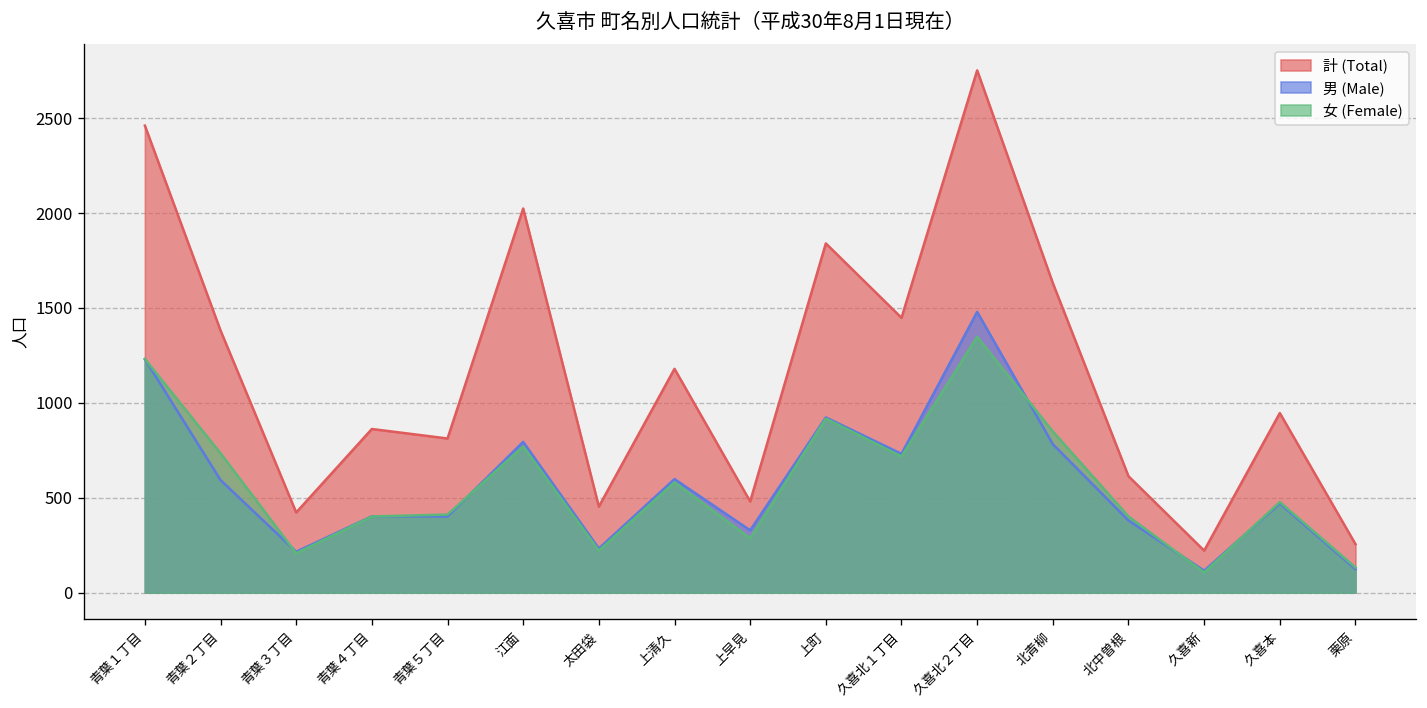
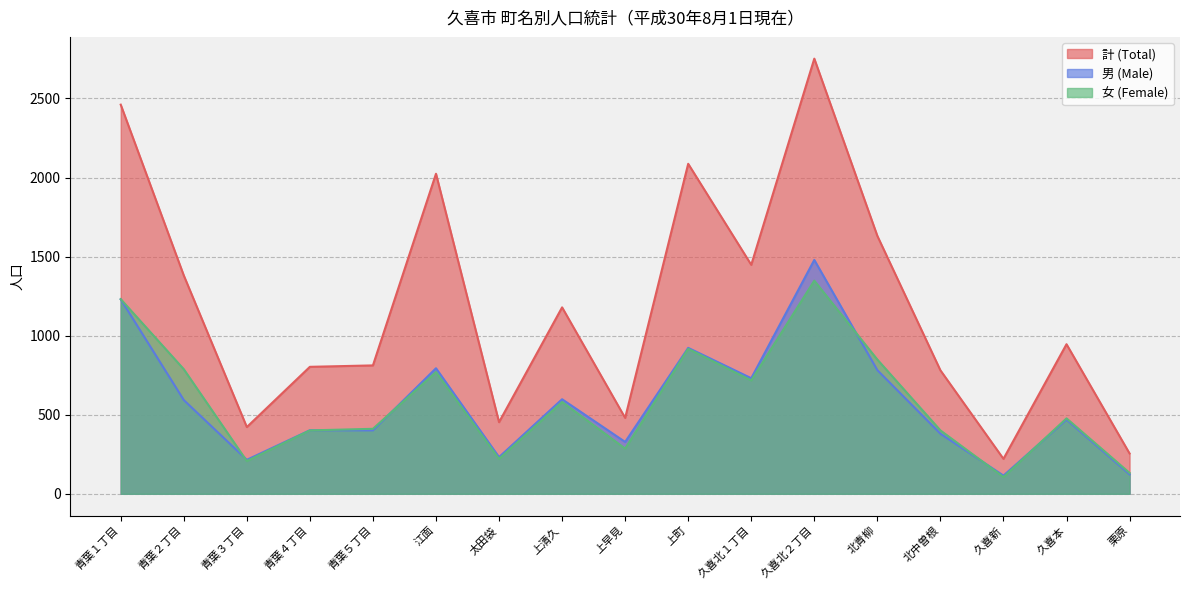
  {
    "計 (Total)": {
      "青葉１丁目": 2460,
      "青葉２丁目": 1380,
      "青葉３丁目": 420,
-     "青葉４丁目": 860,
+     "青葉４丁目": 800,
      "青葉５丁目": 810,
      "江面": 2020,
      "太田袋": 450,
      "上清久": 1180,
      "上早見": 480,
-     "上町": 1840,
+     "上町": 2090,
      "久喜北１丁目": 1450,
      "久喜北２丁目": 2750,
      "北青柳": 1630,
-     "北中曽根": 610,
+     "北中曽根": 780,
      "久喜新": 220,
      "久喜本": 950,
      "栗原": 260
    },
    "男 (Male)": {
      "青葉２丁目": 590,
      "江面": 790,
      "上清久": 600,
      "上早見": 330,
      "久喜北２丁目": 1480,
      "北青柳": 780,
      "北中曽根": 380
    },
    "女 (Female)": {
-     "青葉２丁目": 730,
+     "青葉２丁目": 790,
      "江面": 770,
      "上清久": 580,
      "上早見": 290,
      "久喜北２丁目": 1350,
      "北青柳": 850,
      "北中曽根": 400
    }
  }
